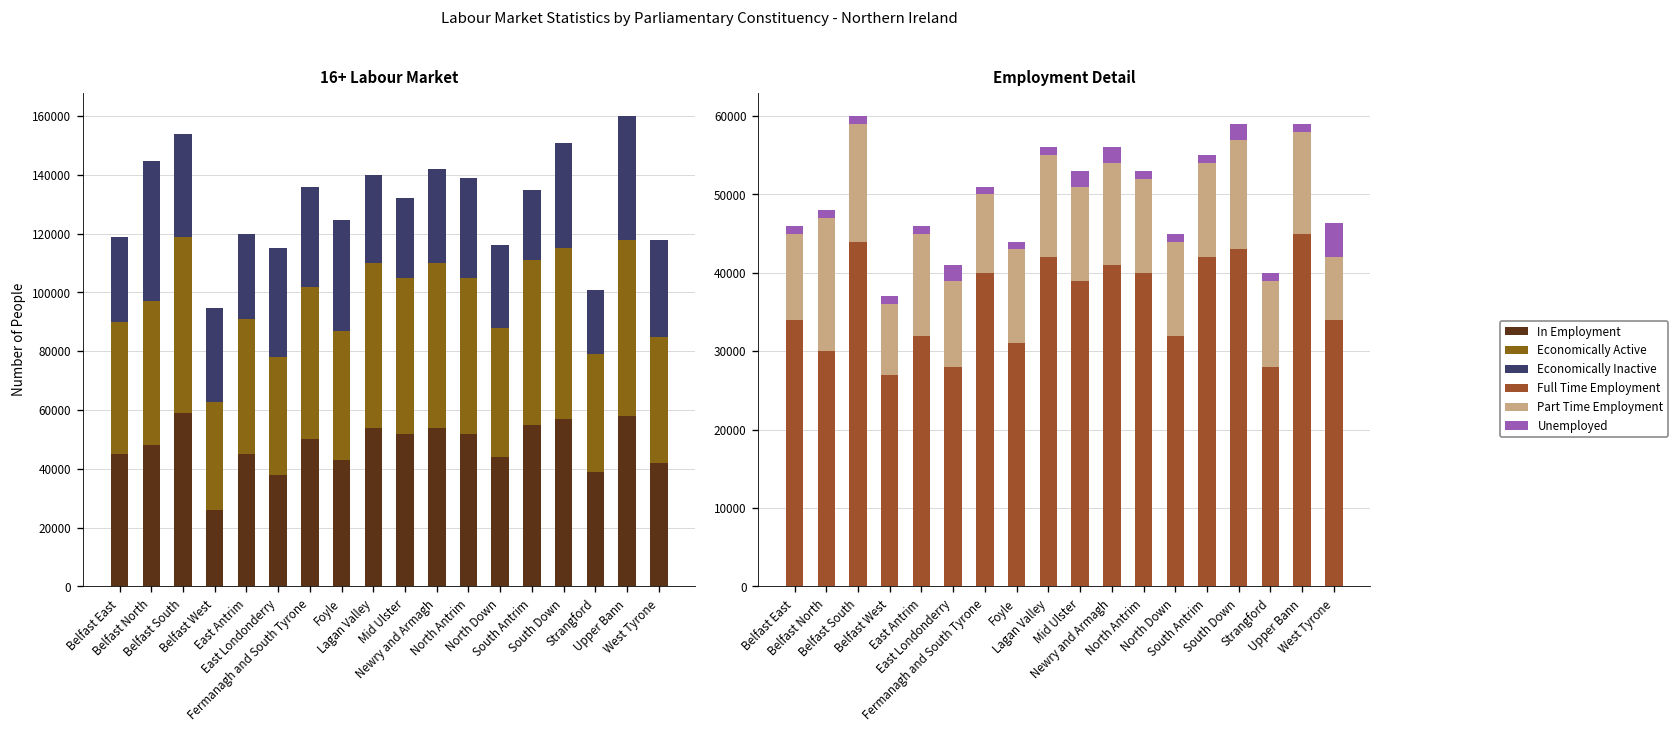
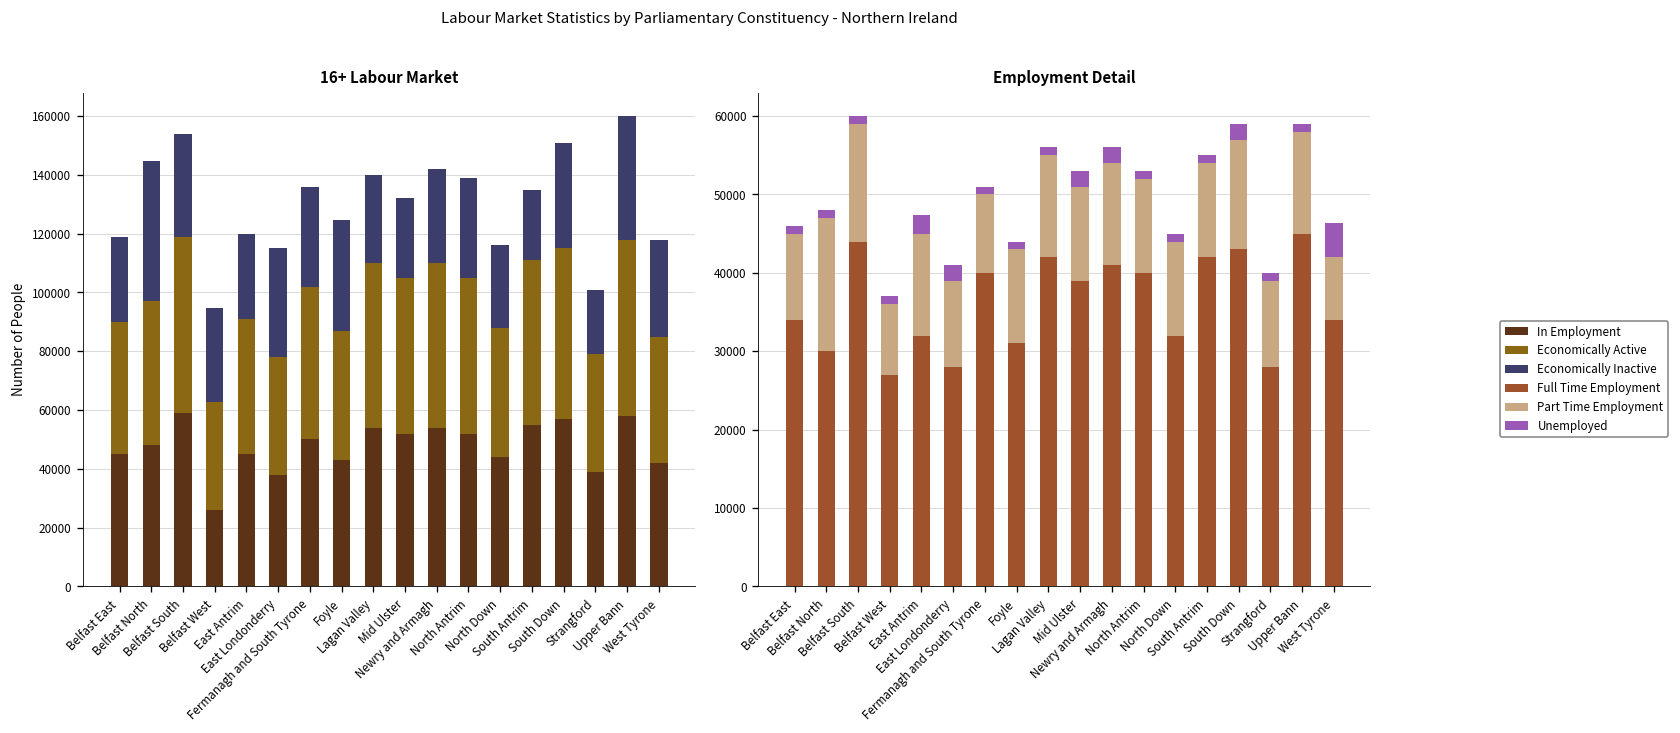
  {
    "16+ Labour Market": {
      "In Employment": {
        "Belfast East": 45000,
        "Belfast North": 48000,
        "Belfast South": 59000,
        "Belfast West": 26000,
        "East Antrim": 45000,
        "East Londonderry": 38000,
        "Fermanagh and South Tyrone": 50000,
        "Foyle": 43000,
        "Lagan Valley": 54000,
        "Mid Ulster": 52000,
        "Newry and Armagh": 54000,
        "North Antrim": 52000,
        "North Down": 44000,
        "South Antrim": 55000,
        "South Down": 57000,
        "Strangford": 39000,
        "Upper Bann": 58000,
        "West Tyrone": 42000
      },
      "Economically Active": {
        "Belfast East": 45000,
        "Belfast North": 49000,
        "Belfast South": 60000,
        "Belfast West": 37000,
        "East Antrim": 46000,
        "East Londonderry": 40000,
        "Fermanagh and South Tyrone": 52000,
        "Foyle": 44000,
        "Lagan Valley": 56000,
        "Mid Ulster": 53000,
        "Newry and Armagh": 56000,
        "North Antrim": 53000,
        "North Down": 44000,
        "South Antrim": 56000,
        "South Down": 58000,
        "Strangford": 40000,
        "Upper Bann": 60000,
        "West Tyrone": 43000
      },
      "Economically Inactive": {
        "Belfast East": 29000,
        "Belfast North": 48000,
        "Belfast South": 35000,
        "Belfast West": 32000,
        "East Antrim": 29000,
        "East Londonderry": 37000,
        "Fermanagh and South Tyrone": 34000,
        "Foyle": 38000,
        "Lagan Valley": 30000,
        "Mid Ulster": 27000,
        "Newry and Armagh": 32000,
        "North Antrim": 34000,
        "North Down": 28000,
        "South Antrim": 24000,
        "South Down": 36000,
        "Strangford": 22000,
        "Upper Bann": 42000,
        "West Tyrone": 33000
      }
    },
    "Employment Detail": {
      "Full Time Employment": {
        "Belfast East": 34000,
        "Belfast North": 30000,
        "Belfast South": 44000,
        "Belfast West": 27000,
        "East Antrim": 32000,
        "East Londonderry": 28000,
        "Fermanagh and South Tyrone": 40000,
        "Foyle": 31000,
        "Lagan Valley": 42000,
        "Mid Ulster": 39000,
        "Newry and Armagh": 41000,
        "North Antrim": 40000,
        "North Down": 32000,
        "South Antrim": 42000,
        "South Down": 43000,
        "Strangford": 28000,
        "Upper Bann": 45000,
        "West Tyrone": 34000
      },
      "Part Time Employment": {
        "Belfast East": 11000,
        "Belfast North": 17000,
        "Belfast South": 15000,
        "Belfast West": 9000,
        "East Antrim": 13000,
        "East Londonderry": 11000,
        "Fermanagh and South Tyrone": 10000,
        "Foyle": 12000,
        "Lagan Valley": 13000,
        "Mid Ulster": 12000,
        "Newry and Armagh": 13000,
        "North Antrim": 12000,
        "North Down": 12000,
        "South Antrim": 12000,
        "South Down": 14000,
        "Strangford": 11000,
        "Upper Bann": 13000,
        "West Tyrone": 8000
      },
      "Unemployed": {
        "Belfast East": 1000,
        "Belfast North": 1000,
        "Belfast South": 1000,
        "Belfast West": 1000,
-       "East Antrim": 1000,
+       "East Antrim": 2000,
        "East Londonderry": 2000,
        "Fermanagh and South Tyrone": 1000,
        "Foyle": 1000,
        "Lagan Valley": 1000,
        "Mid Ulster": 2000,
        "Newry and Armagh": 2000,
        "North Antrim": 1000,
        "North Down": 1000,
        "South Antrim": 1000,
        "South Down": 2000,
        "Strangford": 1000,
        "Upper Bann": 1000,
        "West Tyrone": 4000
      }
    }
  }
